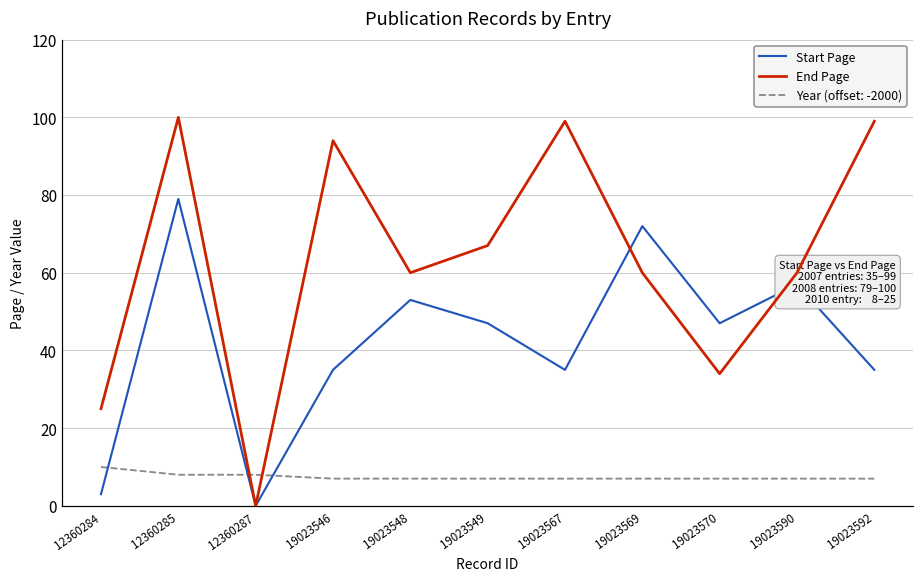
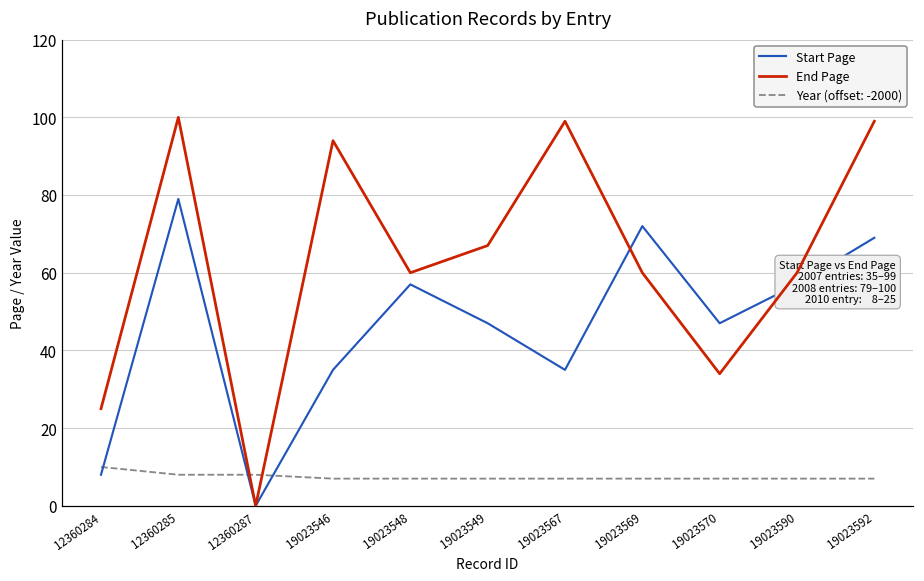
  {
    "Start Page": {
-     "12360284": 3,
+     "12360284": 8,
      "12360285": 79,
      "19023546": 35,
-     "19023548": 53,
+     "19023548": 57,
      "19023549": 47,
      "19023567": 35,
      "19023569": 72,
      "19023570": 47,
-     "19023592": 35
+     "19023592": 69
    },
    "End Page": {
      "12360284": 25,
      "12360285": 100,
      "19023546": 94,
      "19023548": 60,
      "19023549": 67,
      "19023567": 99,
      "19023569": 60,
      "19023570": 34,
      "19023592": 99
    },
    "Year (offset: -2000)": {
      "12360284": 10,
      "12360285": 8,
      "12360287": 8,
      "19023546": 7,
      "19023548": 7,
      "19023549": 7,
      "19023567": 7,
      "19023569": 7,
      "19023570": 7,
      "19023590": 7,
      "19023592": 7
    }
  }
